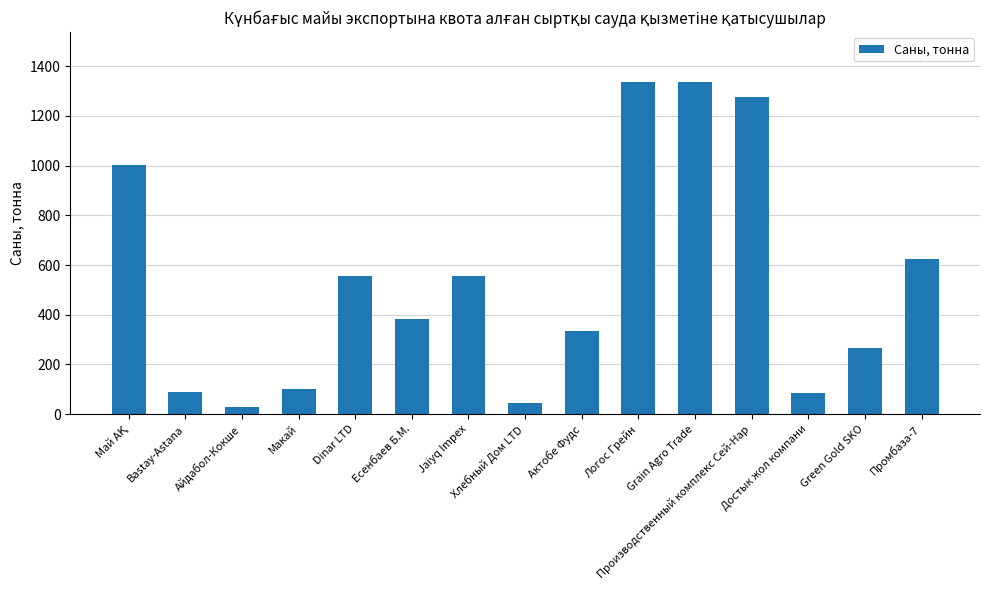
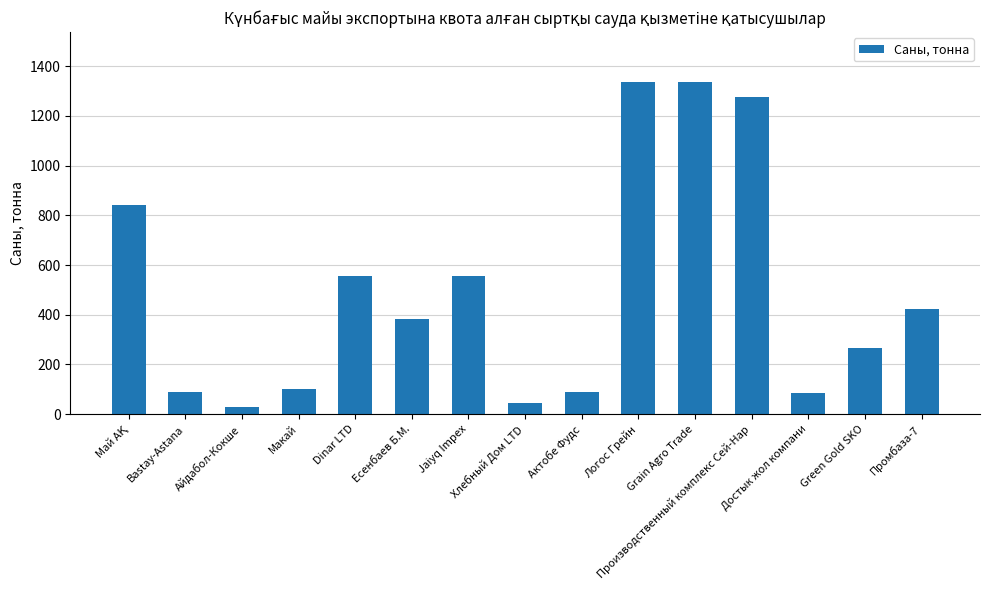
  {
-   "Май АҚ": 1000,
+   "Май АҚ": 840,
    "Bastay-Astana": 90,
    "Айдабол-Кокше": 30,
    "Макай": 100,
    "Dinar LTD": 560,
    "Есенбаев Б.М.": 380,
    "Jaiyq Impex": 560,
    "Хлебный Дом LTD": 40,
-   "Актобе Фудс": 330,
+   "Актобе Фудс": 90,
    "Логос Грейн": 1340,
    "Grain Agro Trade": 1340,
    "Производственный комплекс Сей-Нар": 1270,
    "Достык жол компани": 90,
    "Green Gold SKO": 270,
-   "Промбаза-7": 620
+   "Промбаза-7": 420
  }
